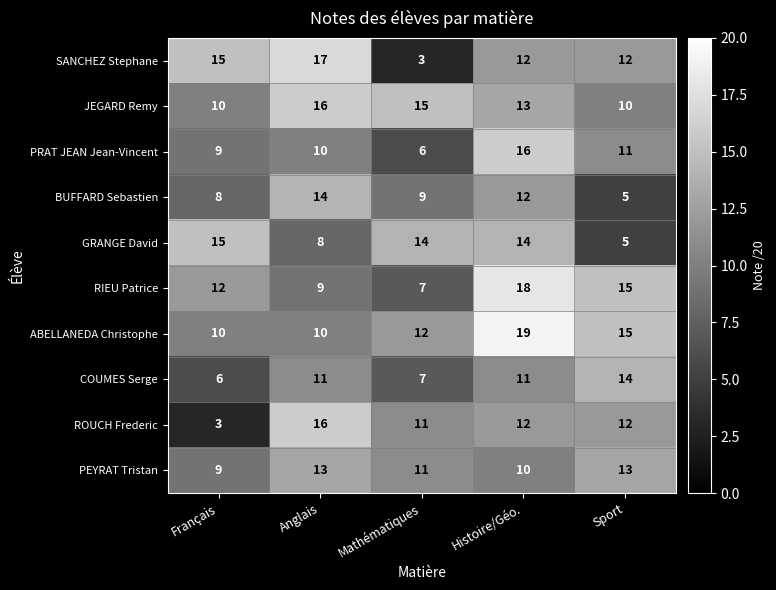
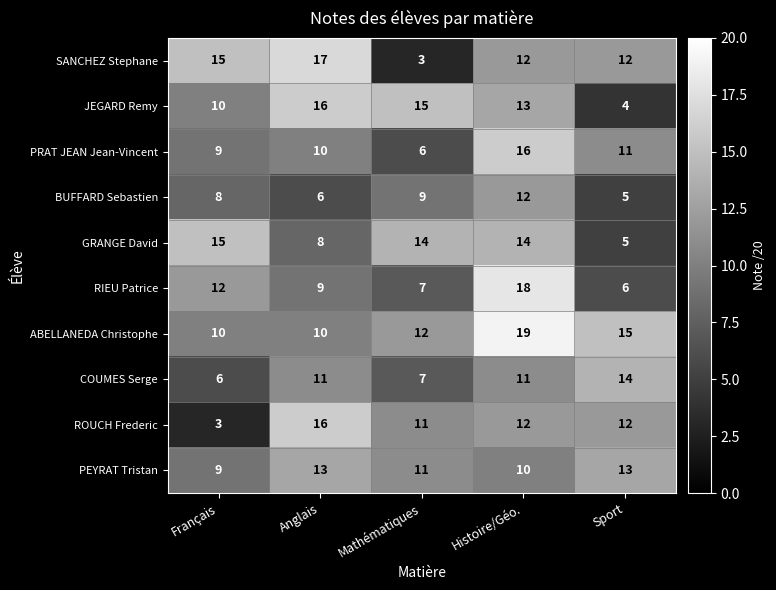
  {
    "SANCHEZ Stephane": {
      "Français": 15,
      "Anglais": 17,
      "Mathématiques": 3,
      "Histoire/Géo.": 12,
      "Sport": 12
    },
    "JEGARD Remy": {
      "Français": 10,
      "Anglais": 16,
      "Mathématiques": 15,
      "Histoire/Géo.": 13,
-     "Sport": 10
+     "Sport": 4
    },
    "PRAT JEAN Jean-Vincent": {
      "Français": 9,
      "Anglais": 10,
      "Mathématiques": 6,
      "Histoire/Géo.": 16,
      "Sport": 11
    },
    "BUFFARD Sebastien": {
      "Français": 8,
-     "Anglais": 14,
+     "Anglais": 6,
      "Mathématiques": 9,
      "Histoire/Géo.": 12,
      "Sport": 5
    },
    "GRANGE David": {
      "Français": 15,
      "Anglais": 8,
      "Mathématiques": 14,
      "Histoire/Géo.": 14,
      "Sport": 5
    },
    "RIEU Patrice": {
      "Français": 12,
      "Anglais": 9,
      "Mathématiques": 7,
      "Histoire/Géo.": 18,
-     "Sport": 15
+     "Sport": 6
    },
    "ABELLANEDA Christophe": {
      "Français": 10,
      "Anglais": 10,
      "Mathématiques": 12,
      "Histoire/Géo.": 19,
      "Sport": 15
    },
    "COUMES Serge": {
      "Français": 6,
      "Anglais": 11,
      "Mathématiques": 7,
      "Histoire/Géo.": 11,
      "Sport": 14
    },
    "ROUCH Frederic": {
      "Français": 3,
      "Anglais": 16,
      "Mathématiques": 11,
      "Histoire/Géo.": 12,
      "Sport": 12
    },
    "PEYRAT Tristan": {
      "Français": 9,
      "Anglais": 13,
      "Mathématiques": 11,
      "Histoire/Géo.": 10,
      "Sport": 13
    }
  }
